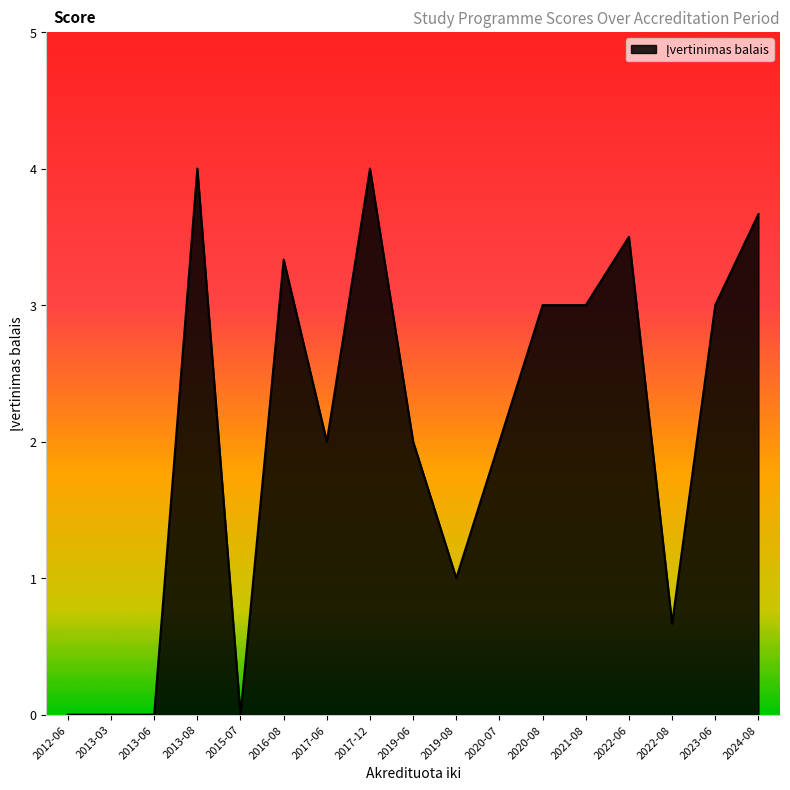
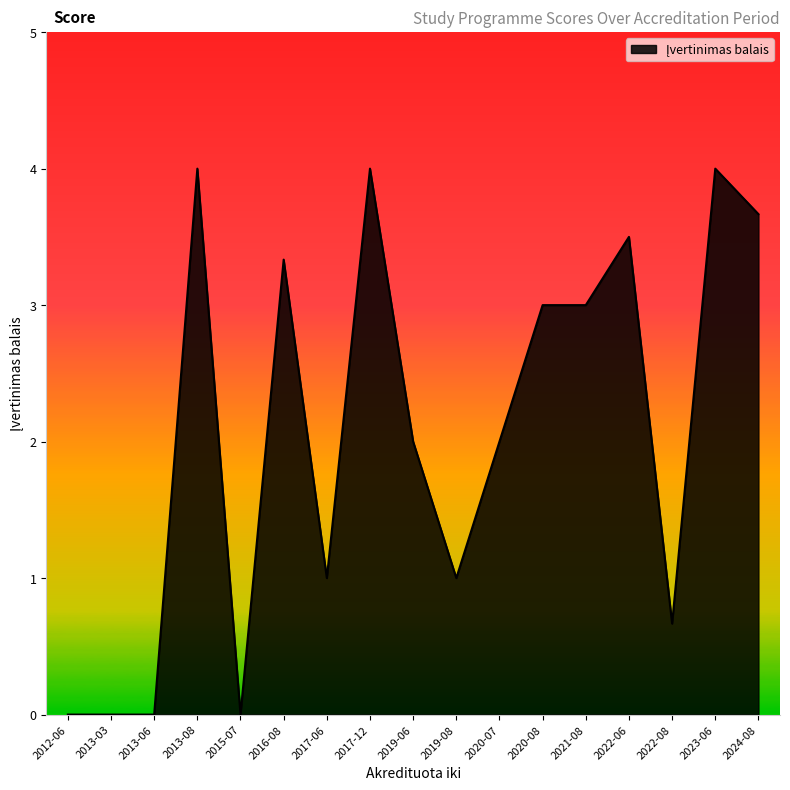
  {
    "2012-06": 0,
    "2013-03": 0,
    "2013-06": 0,
    "2013-08": 4,
    "2015-07": 0,
    "2016-08": 3.33,
-   "2017-06": 2,
+   "2017-06": 1,
    "2017-12": 4,
    "2019-06": 2,
    "2019-08": 1,
    "2020-07": 2,
    "2020-08": 3,
    "2021-08": 3,
    "2022-06": 3.50,
    "2022-08": 0.67,
-   "2023-06": 3,
+   "2023-06": 4,
    "2024-08": 3.67
  }
